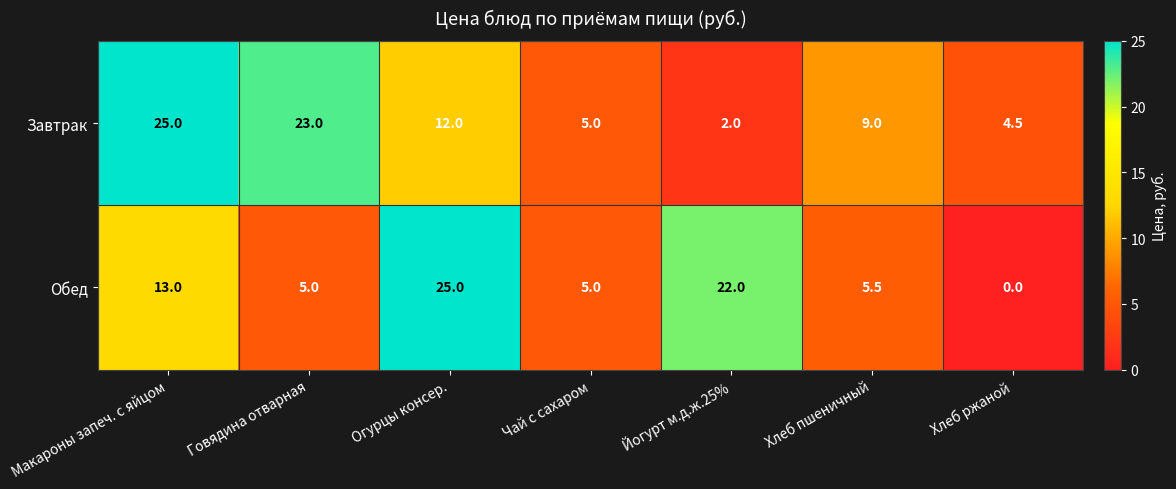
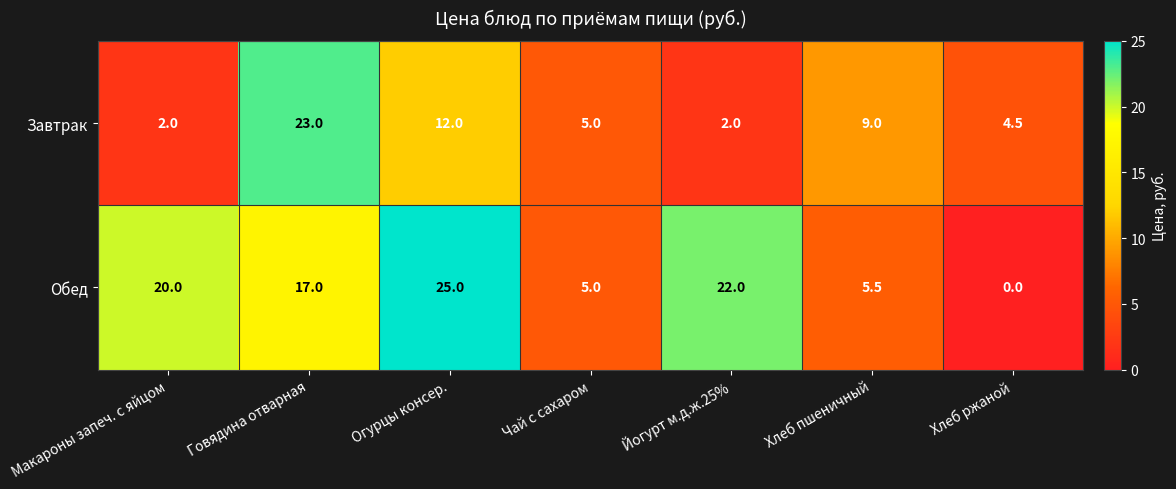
  {
    "Завтрак": {
-     "Макароны запеч. с яйцом": 25.0,
+     "Макароны запеч. с яйцом": 2.0,
      "Говядина отварная": 23.0,
      "Огурцы консер.": 12.0,
      "Чай с сахаром": 5.0,
      "Йогурт м.д.ж.25%": 2.0,
      "Хлеб пшеничный": 9.0,
      "Хлеб ржаной": 4.5
    },
    "Обед": {
-     "Макароны запеч. с яйцом": 13.0,
-     "Говядина отварная": 5.0,
+     "Макароны запеч. с яйцом": 20.0,
+     "Говядина отварная": 17.0,
      "Огурцы консер.": 25.0,
      "Чай с сахаром": 5.0,
      "Йогурт м.д.ж.25%": 22.0,
      "Хлеб пшеничный": 5.5,
      "Хлеб ржаной": 0.0
    }
  }
